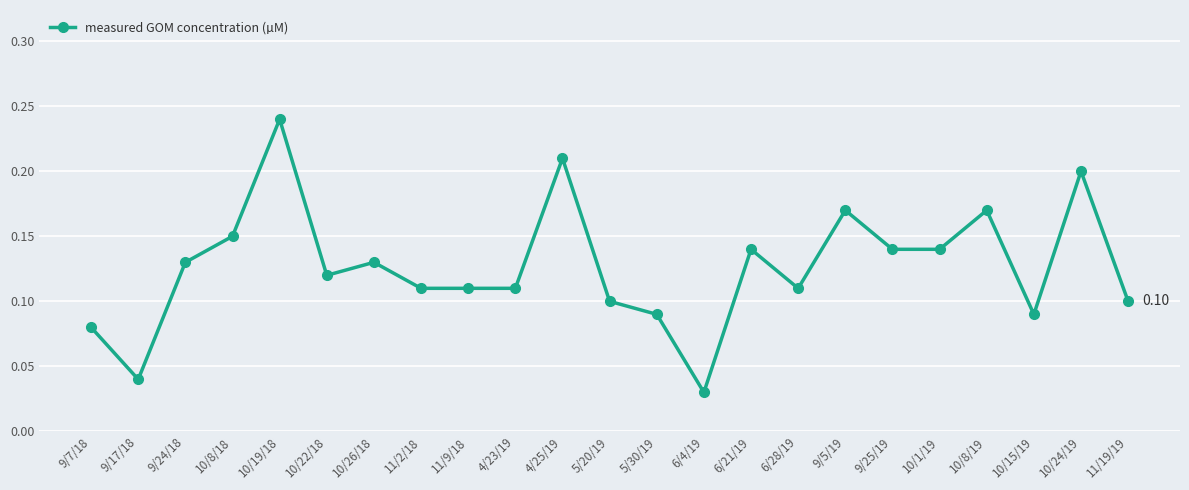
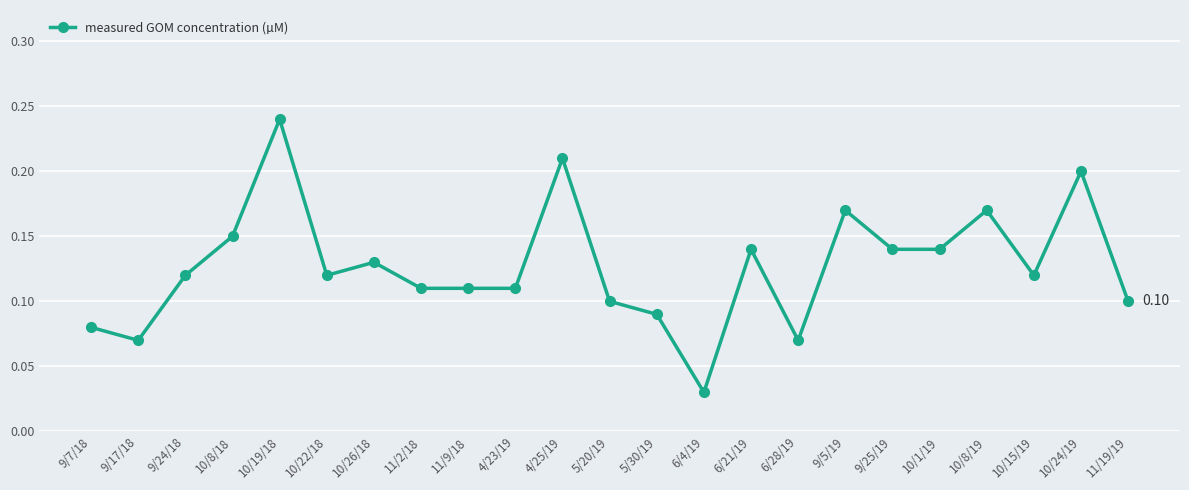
  {
    "9/7/18": 0.08,
-   "9/17/18": 0.04,
-   "9/24/18": 0.13,
+   "9/17/18": 0.07,
+   "9/24/18": 0.12,
    "10/8/18": 0.15,
    "10/19/18": 0.24,
    "10/22/18": 0.12,
    "10/26/18": 0.13,
    "11/2/18": 0.11,
    "11/9/18": 0.11,
    "4/23/19": 0.11,
    "4/25/19": 0.21,
    "5/20/19": 0.10,
    "5/30/19": 0.09,
    "6/4/19": 0.03,
    "6/21/19": 0.14,
-   "6/28/19": 0.11,
+   "6/28/19": 0.07,
    "9/5/19": 0.17,
    "9/25/19": 0.14,
    "10/1/19": 0.14,
    "10/8/19": 0.17,
-   "10/15/19": 0.09,
+   "10/15/19": 0.12,
    "10/24/19": 0.20
  }
